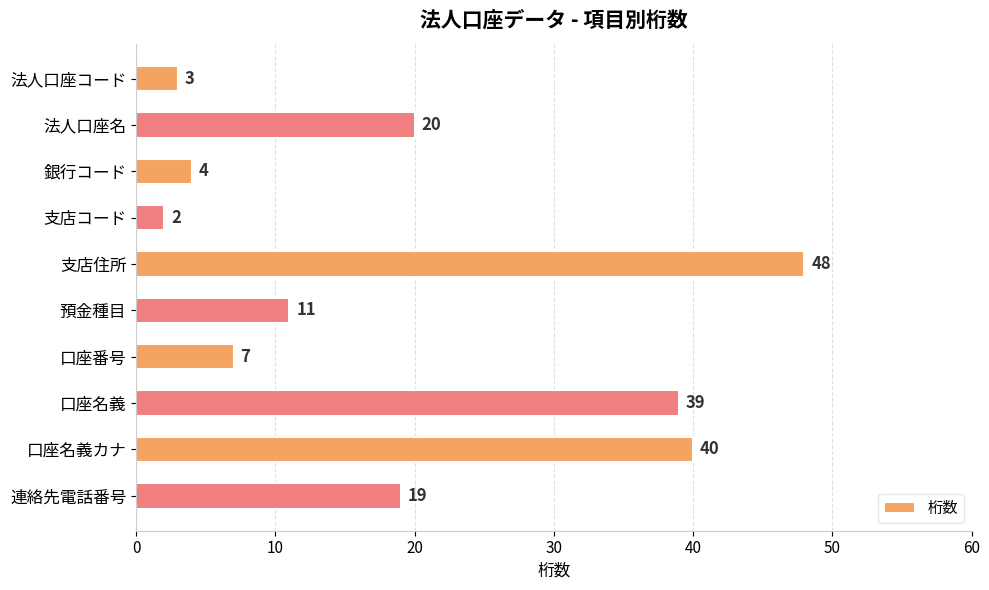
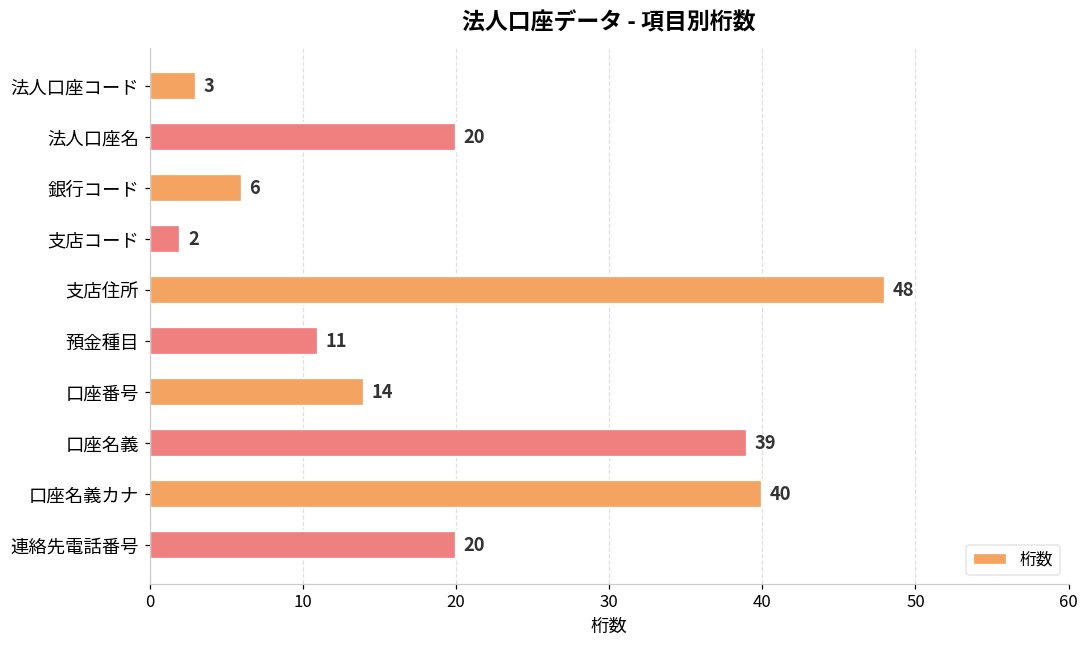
  {
    "法人口座コード": 3,
    "法人口座名": 20,
-   "銀行コード": 4,
+   "銀行コード": 6,
    "支店コード": 2,
    "支店住所": 48,
    "預金種目": 11,
-   "口座番号": 7,
+   "口座番号": 14,
    "口座名義": 39,
    "口座名義カナ": 40,
-   "連絡先電話番号": 19
+   "連絡先電話番号": 20
  }
